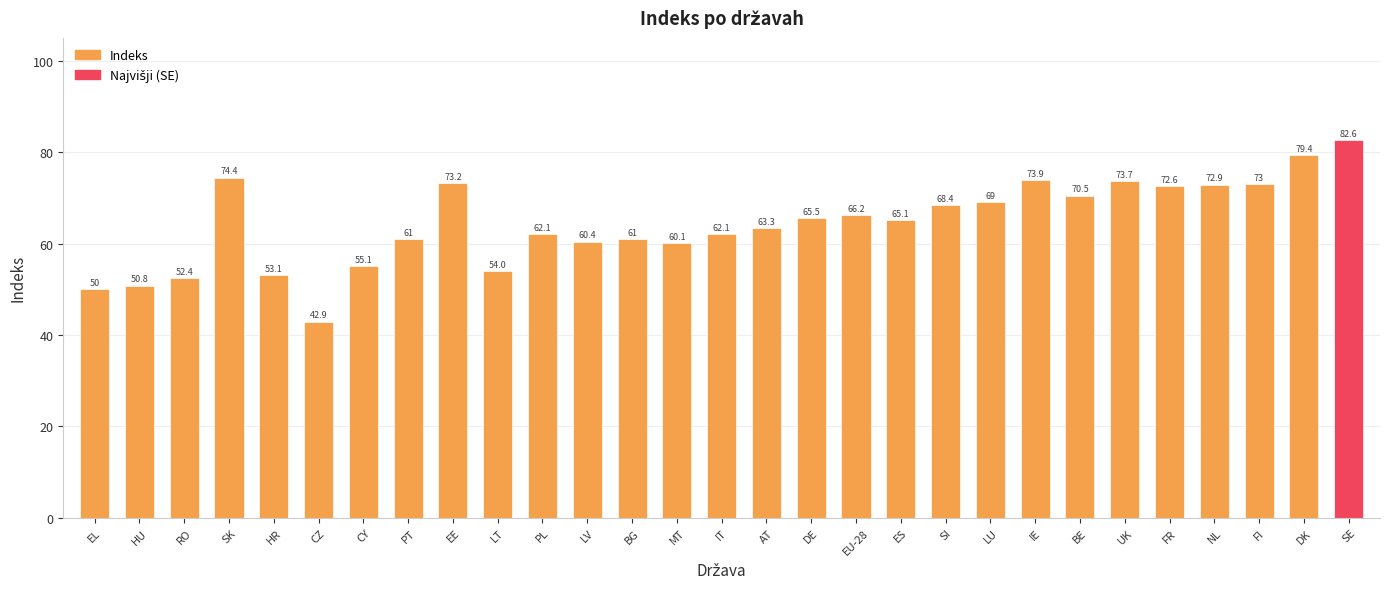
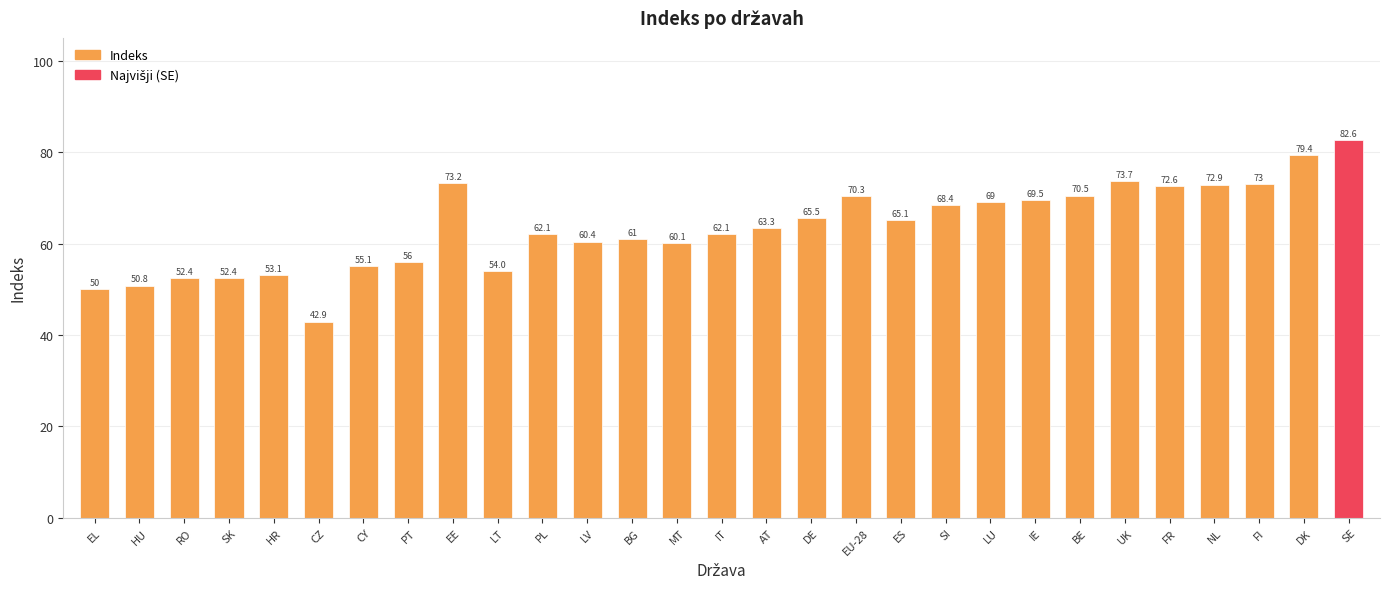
  {
    "EL": 50,
    "HU": 50.8,
    "RO": 52.4,
-   "SK": 74.4,
+   "SK": 52.4,
    "HR": 53.1,
    "CZ": 42.9,
    "CY": 55.1,
-   "PT": 61,
+   "PT": 56,
    "EE": 73.2,
    "LT": 54.0,
    "PL": 62.1,
    "LV": 60.4,
    "BG": 61,
    "MT": 60.1,
    "IT": 62.1,
    "AT": 63.3,
    "DE": 65.5,
-   "EU-28": 66.2,
+   "EU-28": 70.3,
    "ES": 65.1,
    "SI": 68.4,
    "LU": 69,
-   "IE": 73.9,
+   "IE": 69.5,
    "BE": 70.5,
    "UK": 73.7,
    "FR": 72.6,
    "NL": 72.9,
    "FI": 73,
    "DK": 79.4,
    "SE": 82.6
  }
